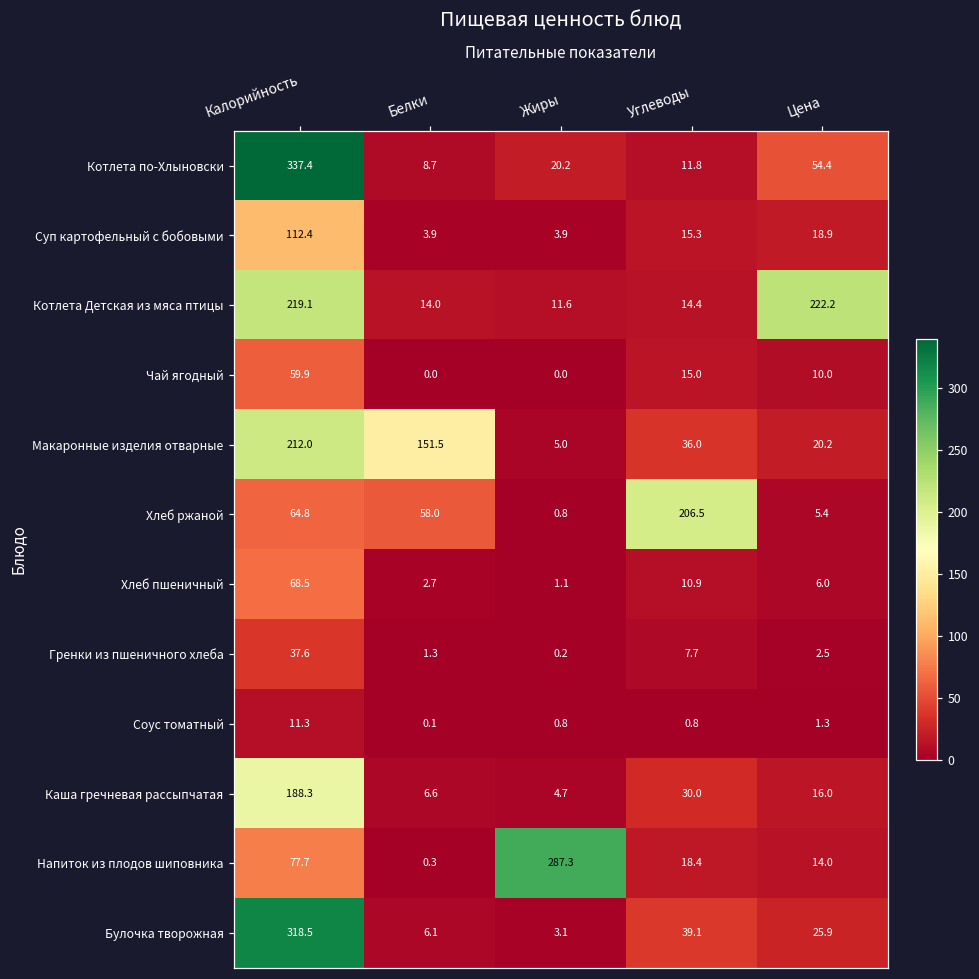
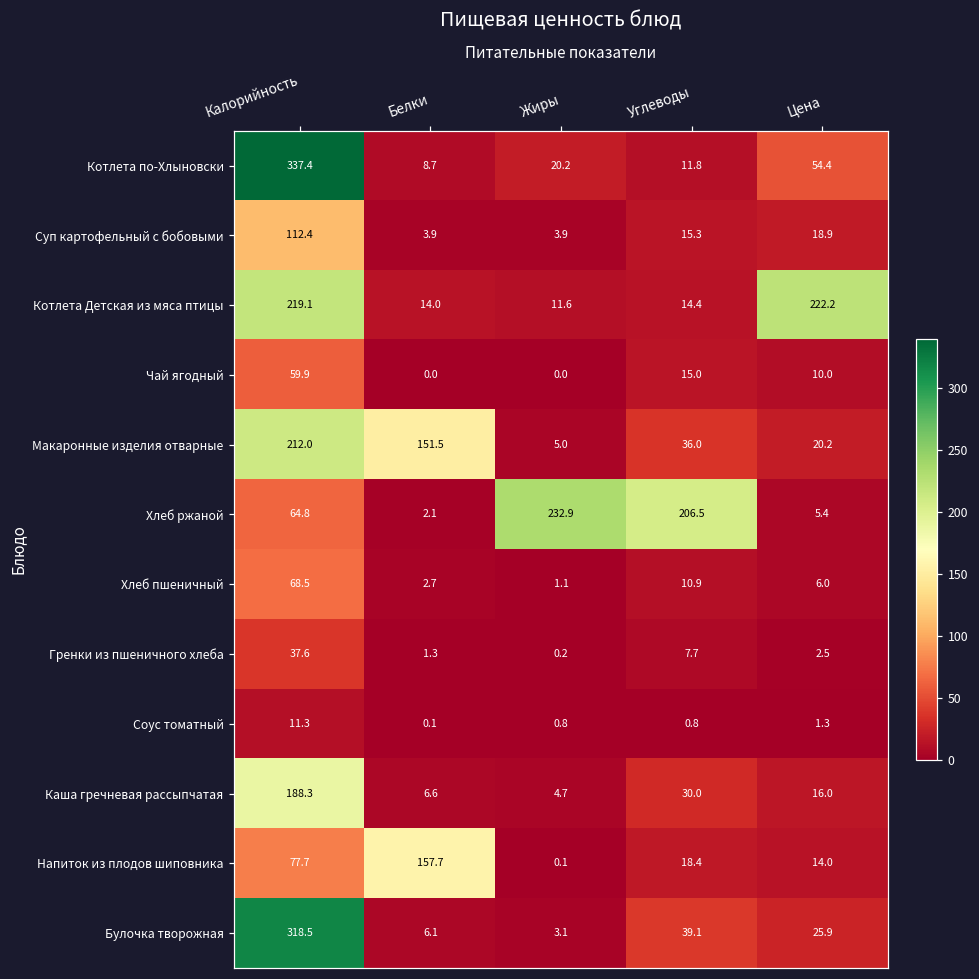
  {
    "Котлета по-Хлыновски": {
      "Калорийность": 337.4,
      "Белки": 8.7,
      "Жиры": 20.2,
      "Углеводы": 11.8,
      "Цена": 54.4
    },
    "Суп картофельный с бобовыми": {
      "Калорийность": 112.4,
      "Белки": 3.9,
      "Жиры": 3.9,
      "Углеводы": 15.3,
      "Цена": 18.9
    },
    "Котлета Детская из мяса птицы": {
      "Калорийность": 219.1,
      "Белки": 14.0,
      "Жиры": 11.6,
      "Углеводы": 14.4,
      "Цена": 222.2
    },
    "Чай ягодный": {
      "Калорийность": 59.9,
      "Белки": 0.0,
      "Жиры": 0.0,
      "Углеводы": 15.0,
      "Цена": 10.0
    },
    "Макаронные изделия отварные": {
      "Калорийность": 212.0,
      "Белки": 151.5,
      "Жиры": 5.0,
      "Углеводы": 36.0,
      "Цена": 20.2
    },
    "Хлеб ржаной": {
      "Калорийность": 64.8,
-     "Белки": 58.0,
-     "Жиры": 0.8,
+     "Белки": 2.1,
+     "Жиры": 232.9,
      "Углеводы": 206.5,
      "Цена": 5.4
    },
    "Хлеб пшеничный": {
      "Калорийность": 68.5,
      "Белки": 2.7,
      "Жиры": 1.1,
      "Углеводы": 10.9,
      "Цена": 6.0
    },
    "Гренки из пшеничного хлеба": {
      "Калорийность": 37.6,
      "Белки": 1.3,
      "Жиры": 0.2,
      "Углеводы": 7.7,
      "Цена": 2.5
    },
    "Соус томатный": {
      "Калорийность": 11.3,
      "Белки": 0.1,
      "Жиры": 0.8,
      "Углеводы": 0.8,
      "Цена": 1.3
    },
    "Каша гречневая рассыпчатая": {
      "Калорийность": 188.3,
      "Белки": 6.6,
      "Жиры": 4.7,
      "Углеводы": 30.0,
      "Цена": 16.0
    },
    "Напиток из плодов шиповника": {
      "Калорийность": 77.7,
-     "Белки": 0.3,
-     "Жиры": 287.3,
+     "Белки": 157.7,
+     "Жиры": 0.1,
      "Углеводы": 18.4,
      "Цена": 14.0
    },
    "Булочка творожная": {
      "Калорийность": 318.5,
      "Белки": 6.1,
      "Жиры": 3.1,
      "Углеводы": 39.1,
      "Цена": 25.9
    }
  }
